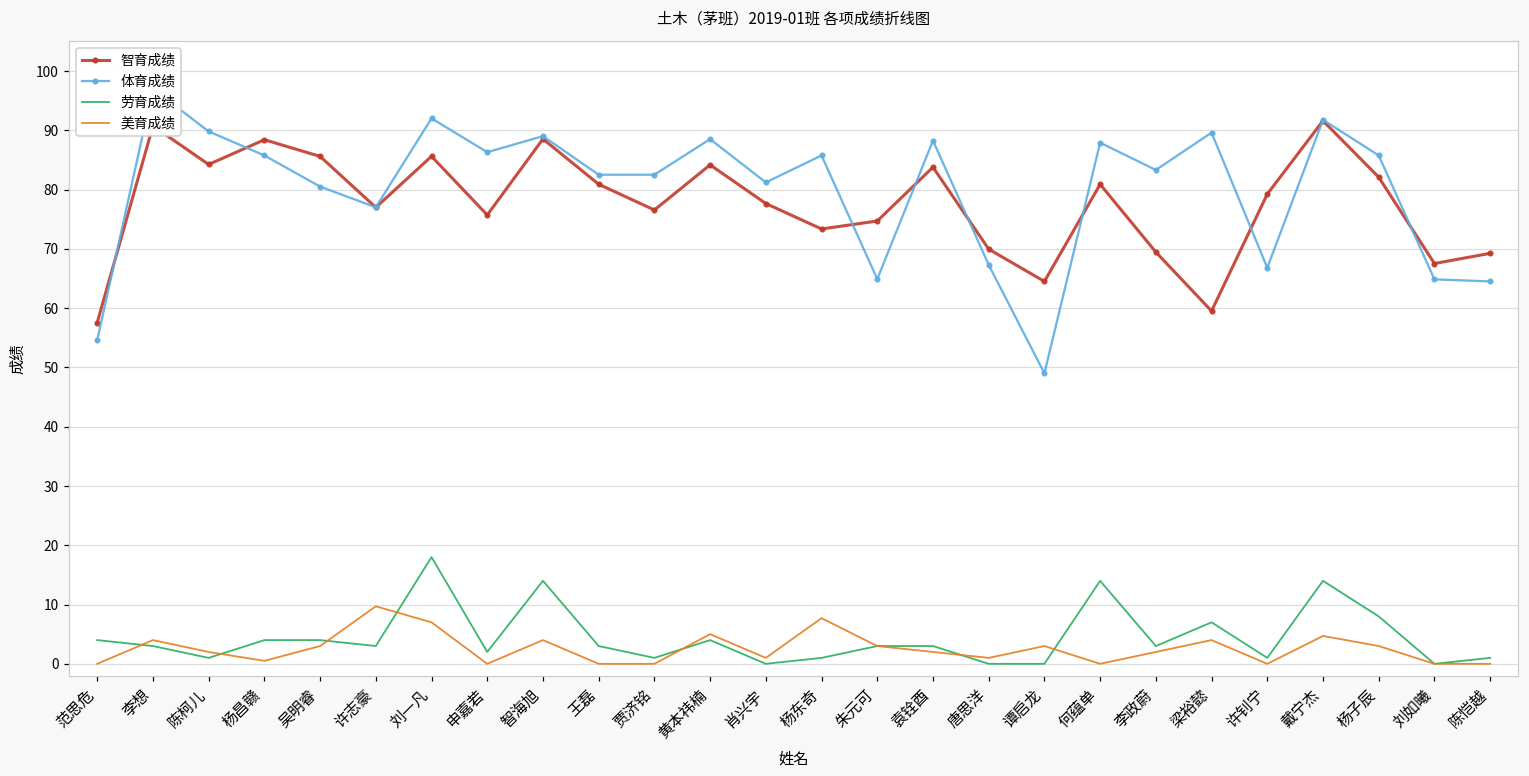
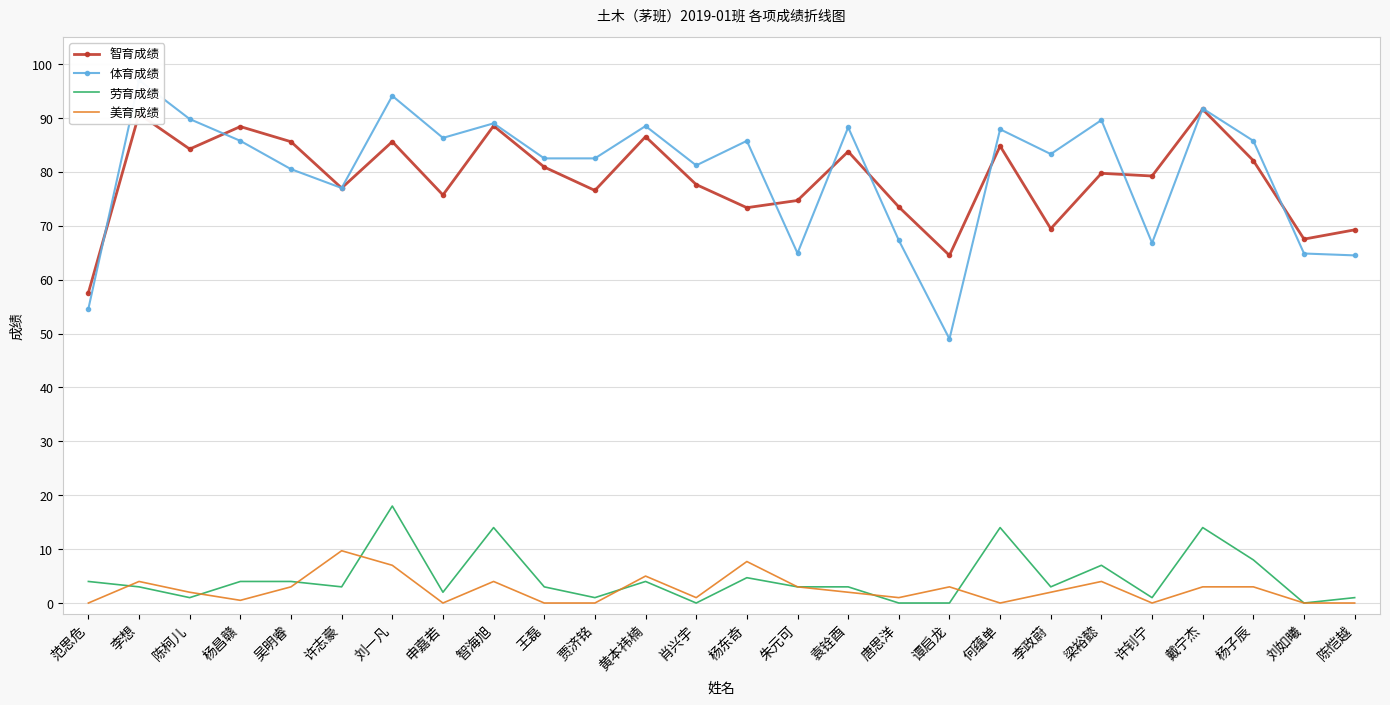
  {
    "智育成绩": {
      "范思危": 58,
      "陈柯儿": 84,
      "杨昌赣": 88,
      "吴明睿": 86,
      "刘一凡": 86,
      "申嘉若": 76,
      "王磊": 81,
      "贾济铭": 77,
-     "黄本祎楠": 84,
+     "黄本祎楠": 87,
      "肖兴宇": 78,
      "杨东奇": 73,
      "朱元可": 75,
      "袁铨酉": 84,
-     "唐思洋": 70,
+     "唐思洋": 73,
      "谭启龙": 65,
-     "何蕴单": 81,
+     "何蕴单": 85,
      "李政蔚": 69,
-     "梁裕懿": 60,
+     "梁裕懿": 80,
      "许钊宁": 79,
      "杨子辰": 82,
      "刘如曦": 68,
      "陈恺越": 69
    },
    "体育成绩": {
      "范思危": 55,
      "陈柯儿": 90,
      "杨昌赣": 86,
      "吴明睿": 81,
-     "刘一凡": 92,
+     "刘一凡": 94,
      "申嘉若": 86,
      "王磊": 83,
      "贾济铭": 83,
      "黄本祎楠": 89,
      "肖兴宇": 81,
      "杨东奇": 86,
      "朱元可": 65,
      "袁铨酉": 88,
      "唐思洋": 67,
      "谭启龙": 49,
      "何蕴单": 88,
      "李政蔚": 83,
      "梁裕懿": 90,
      "许钊宁": 67,
      "杨子辰": 86,
      "刘如曦": 65,
      "陈恺越": 65
    },
    "劳育成绩": {
      "范思危": 4,
      "李想": 3,
      "陈柯儿": 1,
      "杨昌赣": 4,
      "吴明睿": 4,
      "许志豪": 3,
      "刘一凡": 18,
      "申嘉若": 2,
      "智海旭": 14,
      "王磊": 3,
      "贾济铭": 1,
      "黄本祎楠": 4,
      "肖兴宇": 0,
-     "杨东奇": 1,
+     "杨东奇": 5,
      "袁铨酉": 3,
      "唐思洋": 0,
      "谭启龙": 0,
      "何蕴单": 14,
      "李政蔚": 3,
      "梁裕懿": 7,
      "许钊宁": 1,
      "戴宁杰": 14,
      "杨子辰": 8,
      "陈恺越": 1
    },
    "美育成绩": {
      "范思危": 0,
      "李想": 4,
      "陈柯儿": 2,
      "杨昌赣": 1,
      "吴明睿": 3,
      "许志豪": 10,
      "刘一凡": 7,
      "申嘉若": 0,
      "智海旭": 4,
      "王磊": 0,
      "贾济铭": 0,
      "黄本祎楠": 5,
      "肖兴宇": 1,
      "杨东奇": 8,
      "袁铨酉": 2,
      "唐思洋": 1,
      "谭启龙": 3,
      "何蕴单": 0,
      "李政蔚": 2,
      "梁裕懿": 4,
      "许钊宁": 0,
-     "戴宁杰": 5,
+     "戴宁杰": 3,
      "杨子辰": 3,
      "陈恺越": 0
    }
  }
